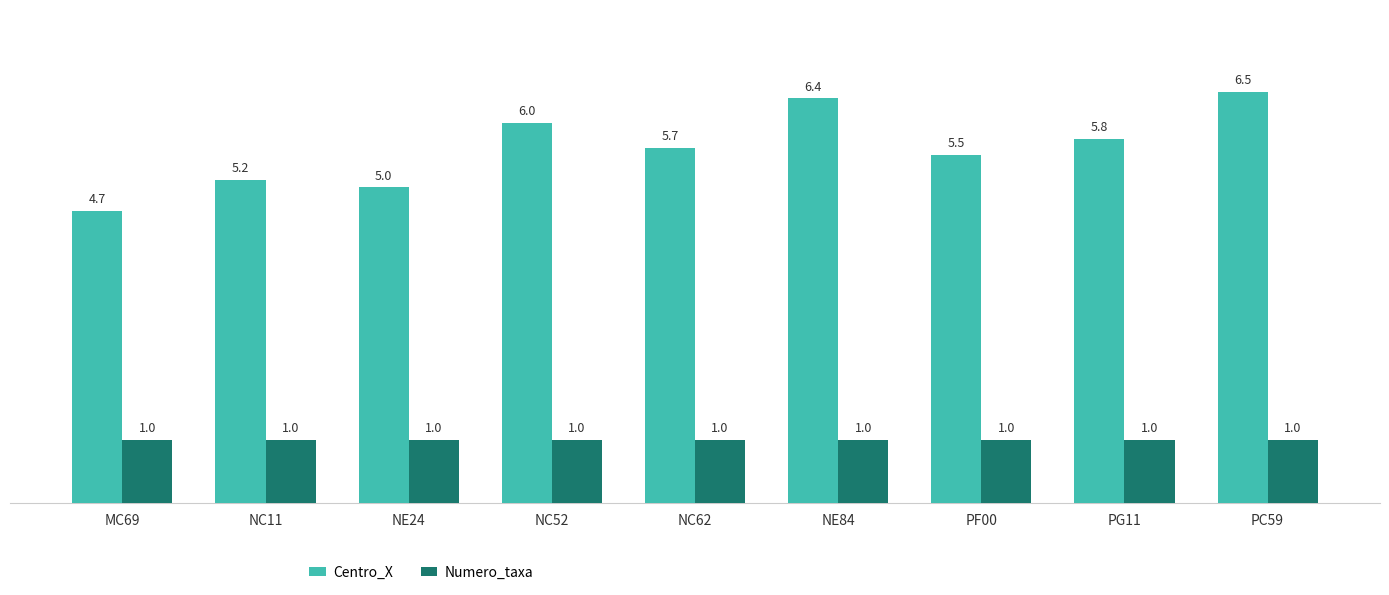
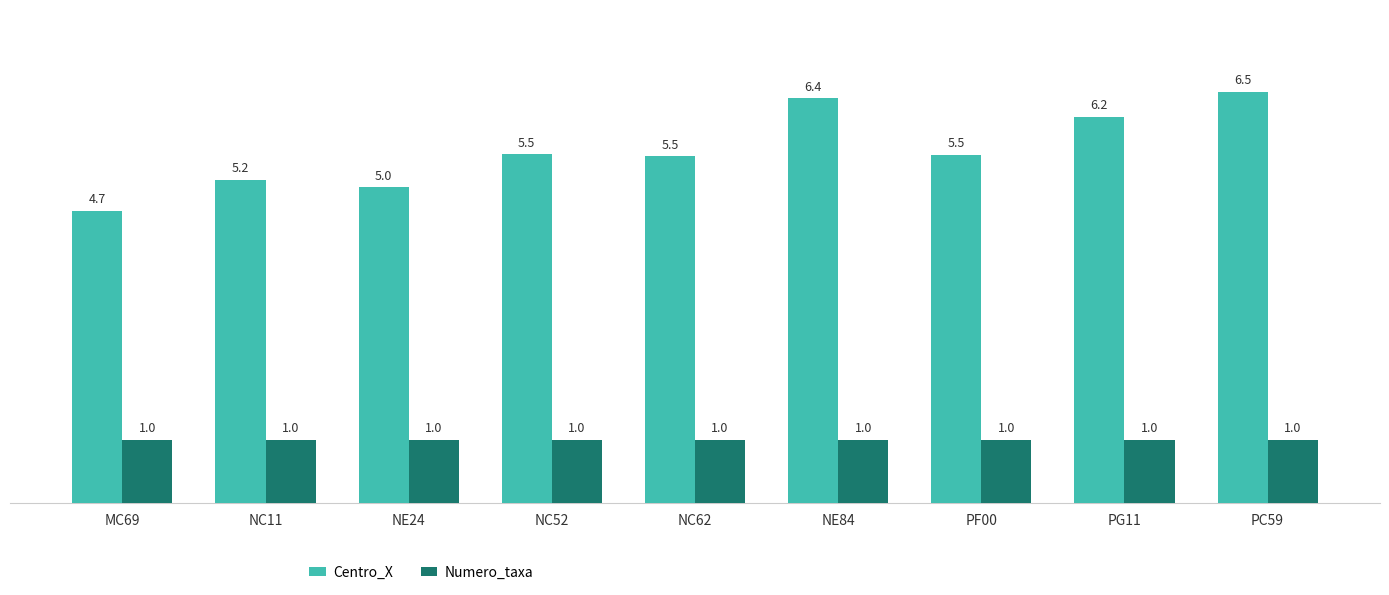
  {
    "Centro_X": {
      "MC69": 4.7,
      "NC11": 5.2,
      "NE24": 5.0,
-     "NC52": 6.0,
-     "NC62": 5.7,
+     "NC52": 5.5,
+     "NC62": 5.5,
      "NE84": 6.4,
      "PF00": 5.5,
-     "PG11": 5.8,
+     "PG11": 6.2,
      "PC59": 6.5
    },
    "Numero_taxa": {
      "MC69": 1.0,
      "NC11": 1.0,
      "NE24": 1.0,
      "NC52": 1.0,
      "NC62": 1.0,
      "NE84": 1.0,
      "PF00": 1.0,
      "PG11": 1.0,
      "PC59": 1.0
    }
  }
